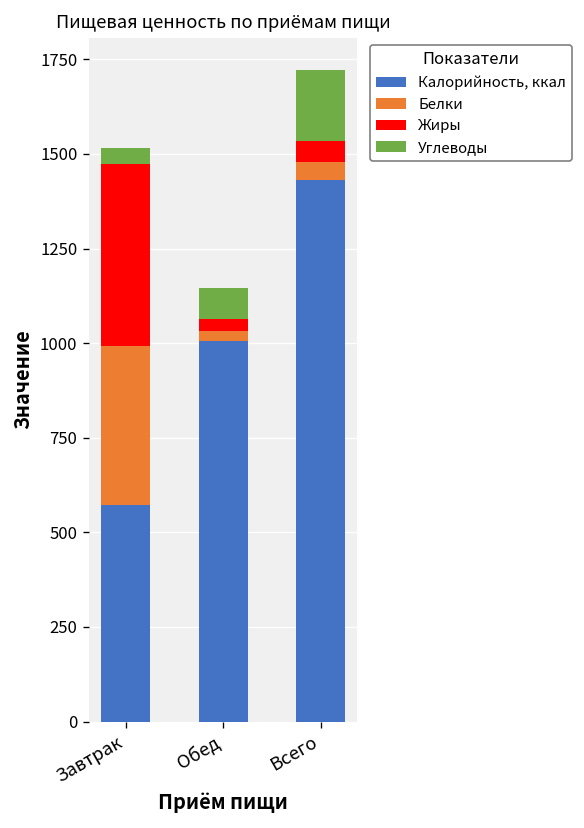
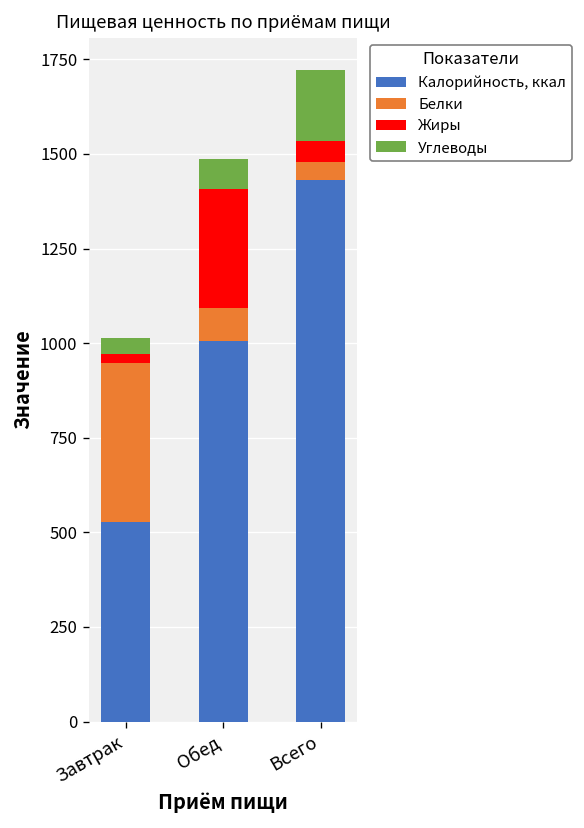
  {
    "Калорийность, ккал": {
-     "Завтрак": 570,
+     "Завтрак": 530,
      "Обед": 1010,
      "Всего": 1430
    },
    "Белки": {
      "Завтрак": 420,
-     "Обед": 30,
+     "Обед": 90,
      "Всего": 50
    },
    "Жиры": {
-     "Завтрак": 480,
-     "Обед": 30,
+     "Завтрак": 20,
+     "Обед": 310,
      "Всего": 50
    },
    "Углеводы": {
      "Завтрак": 40,
      "Обед": 80,
      "Всего": 190
    }
  }
